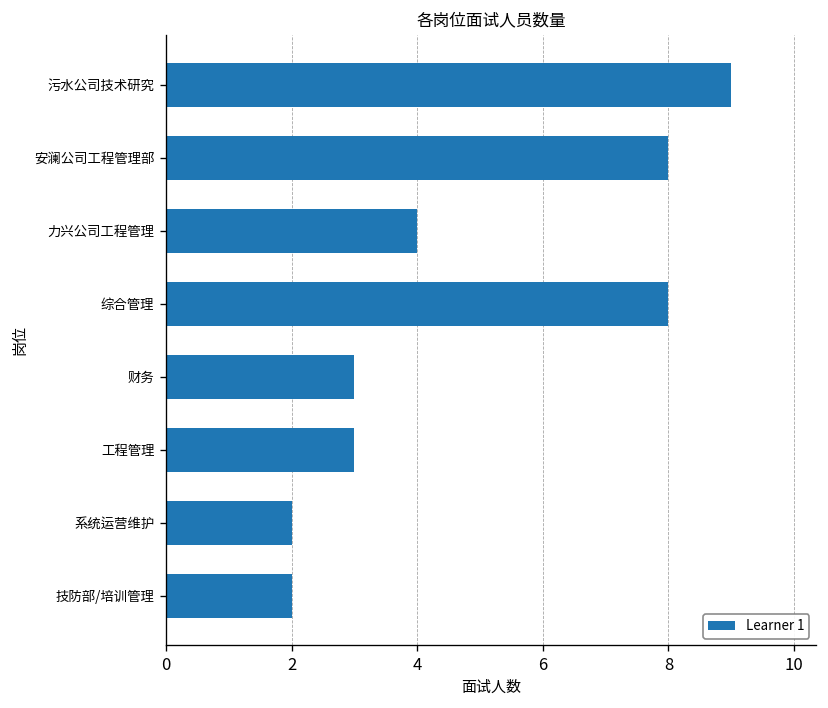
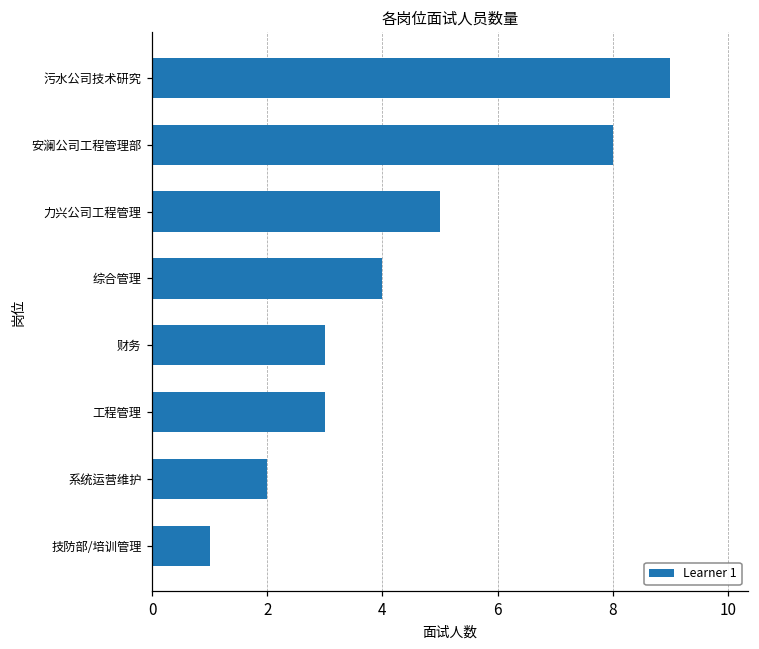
  {
    "污水公司技术研究": 9,
    "安澜公司工程管理部": 8,
-   "力兴公司工程管理": 4,
-   "综合管理": 8,
+   "力兴公司工程管理": 5,
+   "综合管理": 4,
    "财务": 3,
    "工程管理": 3,
    "系统运营维护": 2,
-   "技防部/培训管理": 2
+   "技防部/培训管理": 1
  }
